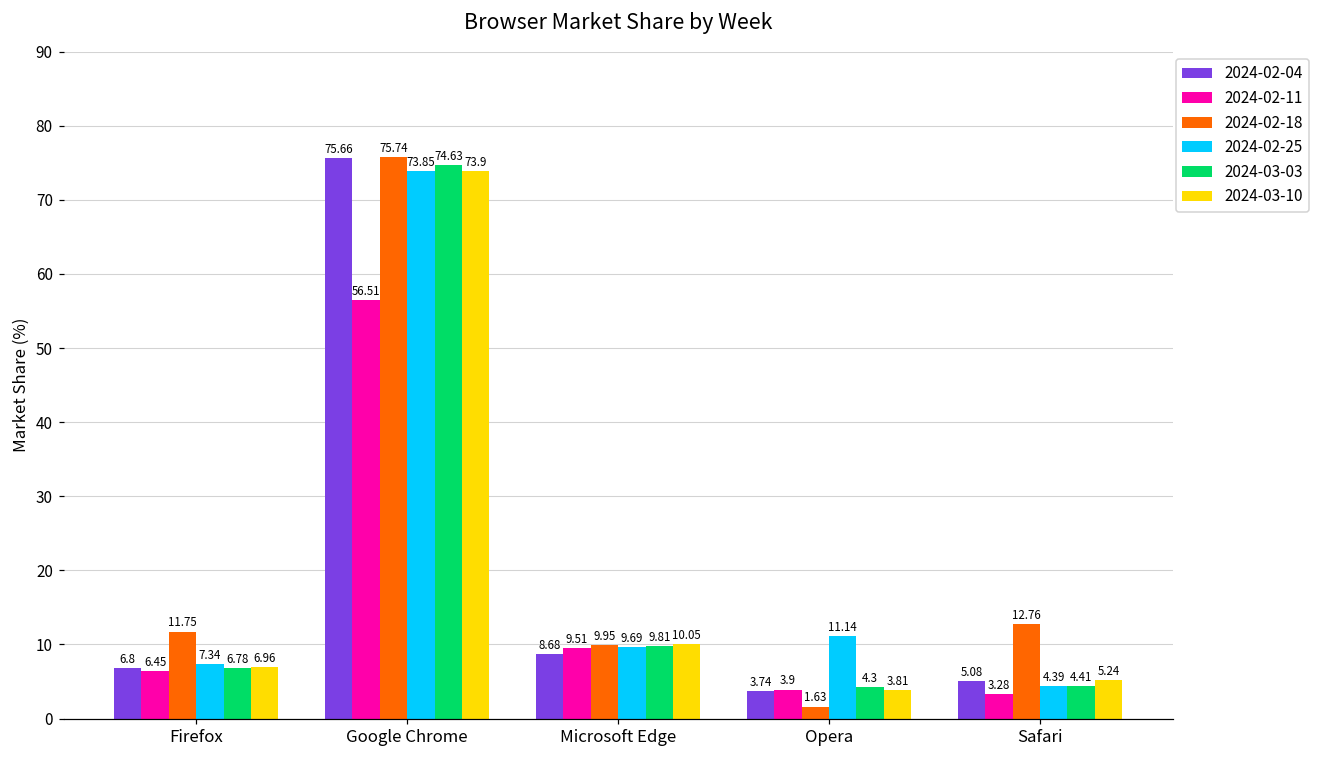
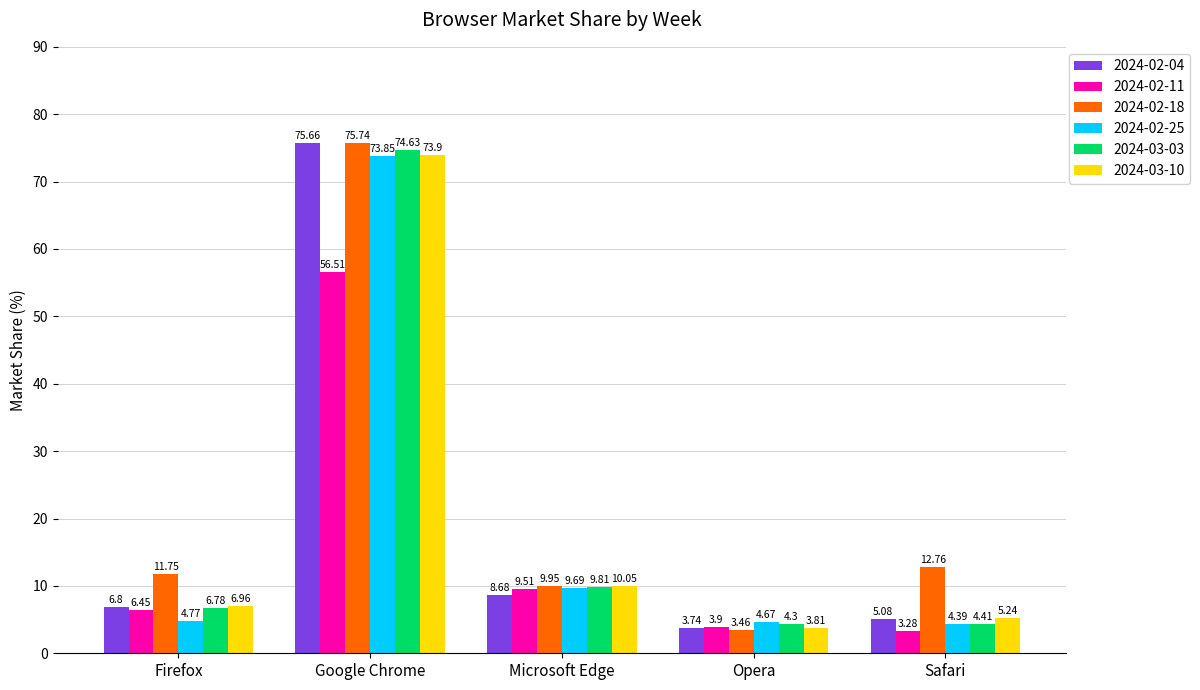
  {
    "2024-02-04": {
      "Firefox": 6.8,
      "Google Chrome": 75.66,
      "Microsoft Edge": 8.68,
      "Opera": 3.74,
      "Safari": 5.08
    },
    "2024-02-11": {
      "Firefox": 6.45,
      "Google Chrome": 56.51,
      "Microsoft Edge": 9.51,
      "Opera": 3.9,
      "Safari": 3.28
    },
    "2024-02-18": {
      "Firefox": 11.75,
      "Google Chrome": 75.74,
      "Microsoft Edge": 9.95,
-     "Opera": 1.63,
+     "Opera": 3.46,
      "Safari": 12.76
    },
    "2024-02-25": {
-     "Firefox": 7.34,
+     "Firefox": 4.77,
      "Google Chrome": 73.85,
      "Microsoft Edge": 9.69,
-     "Opera": 11.14,
+     "Opera": 4.67,
      "Safari": 4.39
    },
    "2024-03-03": {
      "Firefox": 6.78,
      "Google Chrome": 74.63,
      "Microsoft Edge": 9.81,
      "Opera": 4.3,
      "Safari": 4.41
    },
    "2024-03-10": {
      "Firefox": 6.96,
      "Google Chrome": 73.9,
      "Microsoft Edge": 10.05,
      "Opera": 3.81,
      "Safari": 5.24
    }
  }
